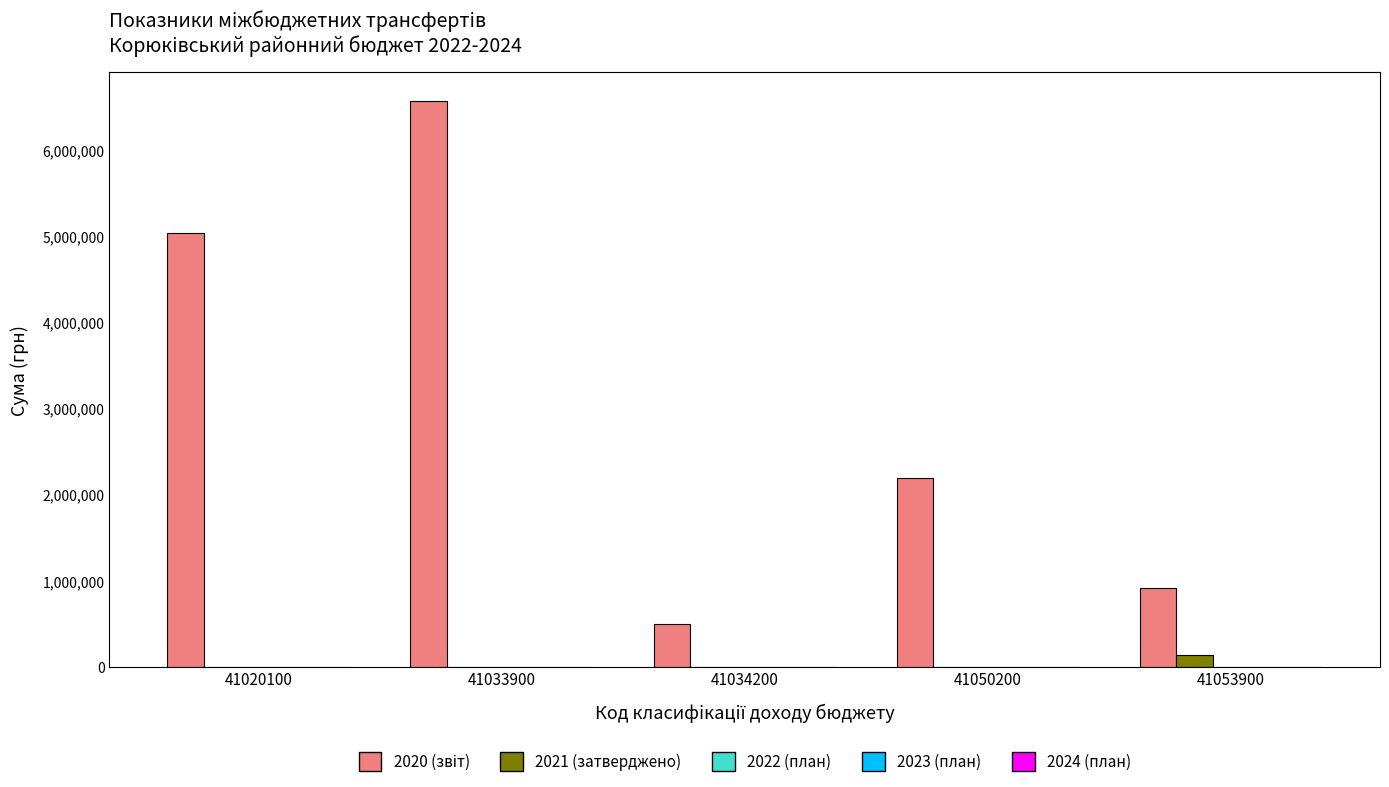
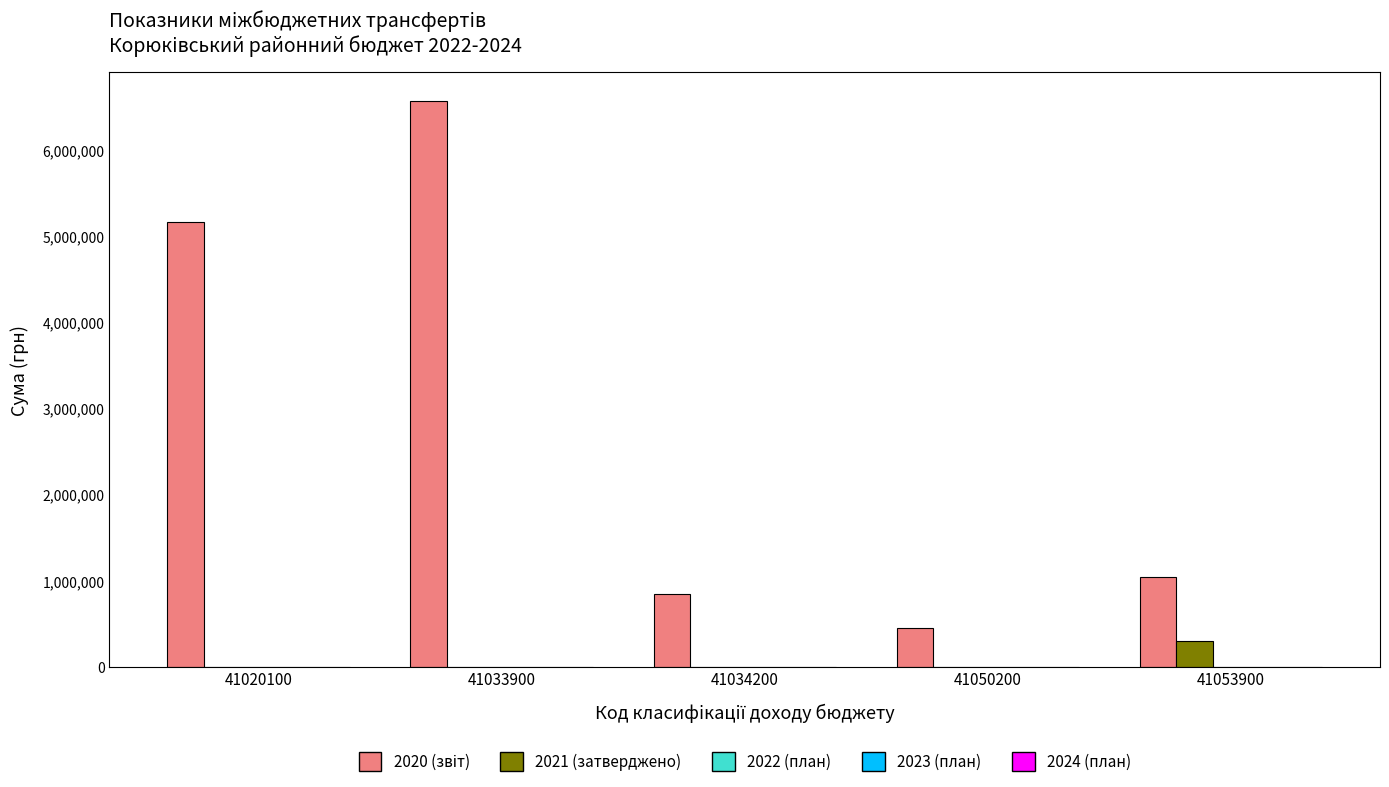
  {
    "2020 (звіт)": {
-     "41020100": "5,000,000",
+     "41020100": "5,200,000",
      "41033900": "6,600,000",
-     "41034200": "500,000",
-     "41050200": "2,200,000",
-     "41053900": "900,000"
+     "41034200": "800,000",
+     "41050200": "400,000",
+     "41053900": "1,000,000"
    },
    "2021 (затверджено)": {
      "41020100": "0",
      "41033900": "0",
      "41034200": "0",
      "41050200": "0",
-     "41053900": "100,000"
+     "41053900": "300,000"
    },
    "2022 (план)": {
      "41020100": "0",
      "41033900": "0",
      "41034200": "0",
      "41050200": "0",
      "41053900": "0"
    },
    "2023 (план)": {
      "41020100": "0",
      "41033900": "0",
      "41034200": "0",
      "41050200": "0",
      "41053900": "0"
    },
    "2024 (план)": {
      "41020100": "0",
      "41033900": "0",
      "41034200": "0",
      "41050200": "0",
      "41053900": "0"
    }
  }
